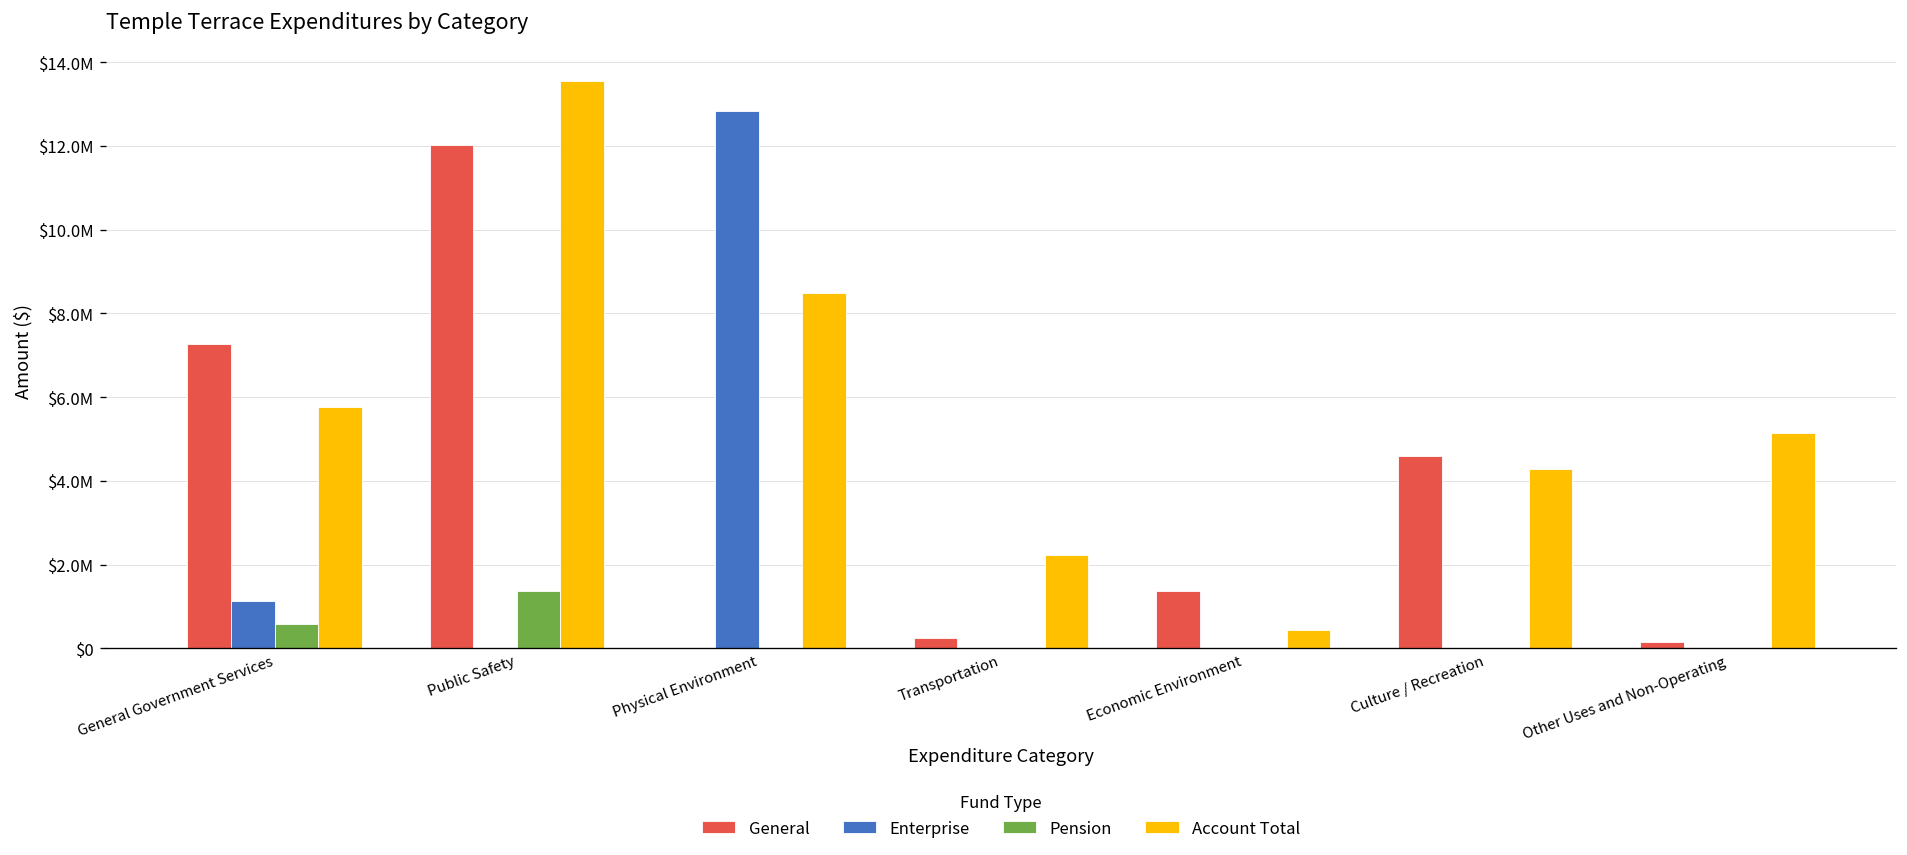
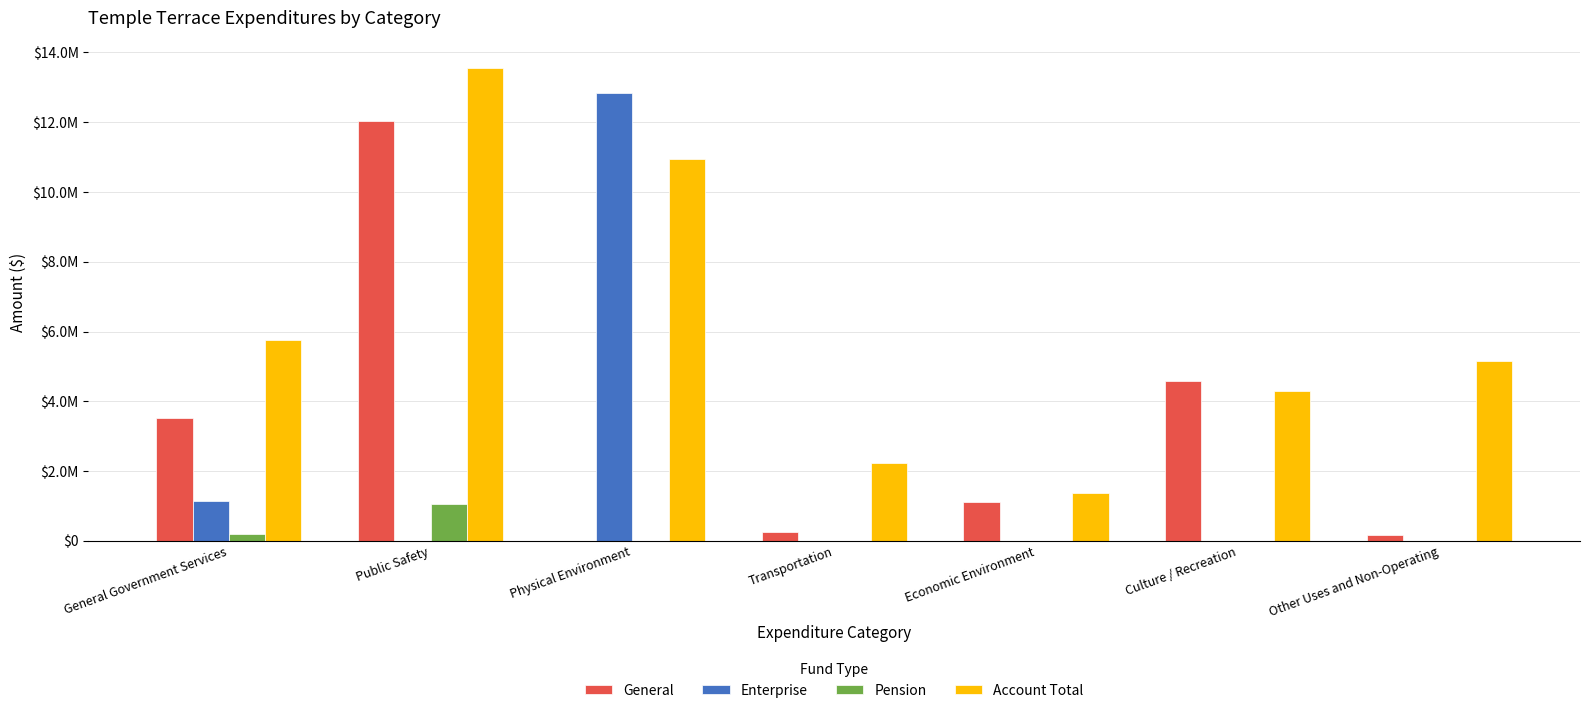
  {
    "General": {
-     "General Government Services": "$7300000",
+     "General Government Services": "$3500000",
      "Public Safety": "$12000000",
      "Physical Environment": "$0",
      "Transportation": "$200000",
-     "Economic Environment": "$1400000",
+     "Economic Environment": "$1100000",
      "Culture / Recreation": "$4600000",
      "Other Uses and Non-Operating": "$200000"
    },
    "Enterprise": {
      "General Government Services": "$1100000",
      "Public Safety": "$0",
      "Physical Environment": "$12800000",
      "Transportation": "$0",
      "Economic Environment": "$0",
      "Culture / Recreation": "$0",
      "Other Uses and Non-Operating": "$0"
    },
    "Pension": {
-     "General Government Services": "$600000",
-     "Public Safety": "$1400000",
+     "General Government Services": "$200000",
+     "Public Safety": "$1100000",
      "Physical Environment": "$0",
      "Transportation": "$0",
      "Economic Environment": "$0",
      "Culture / Recreation": "$0",
      "Other Uses and Non-Operating": "$0"
    },
    "Account Total": {
      "General Government Services": "$5800000",
      "Public Safety": "$13500000",
-     "Physical Environment": "$8500000",
+     "Physical Environment": "$10900000",
      "Transportation": "$2200000",
-     "Economic Environment": "$400000",
+     "Economic Environment": "$1400000",
      "Culture / Recreation": "$4300000",
      "Other Uses and Non-Operating": "$5200000"
    }
  }
